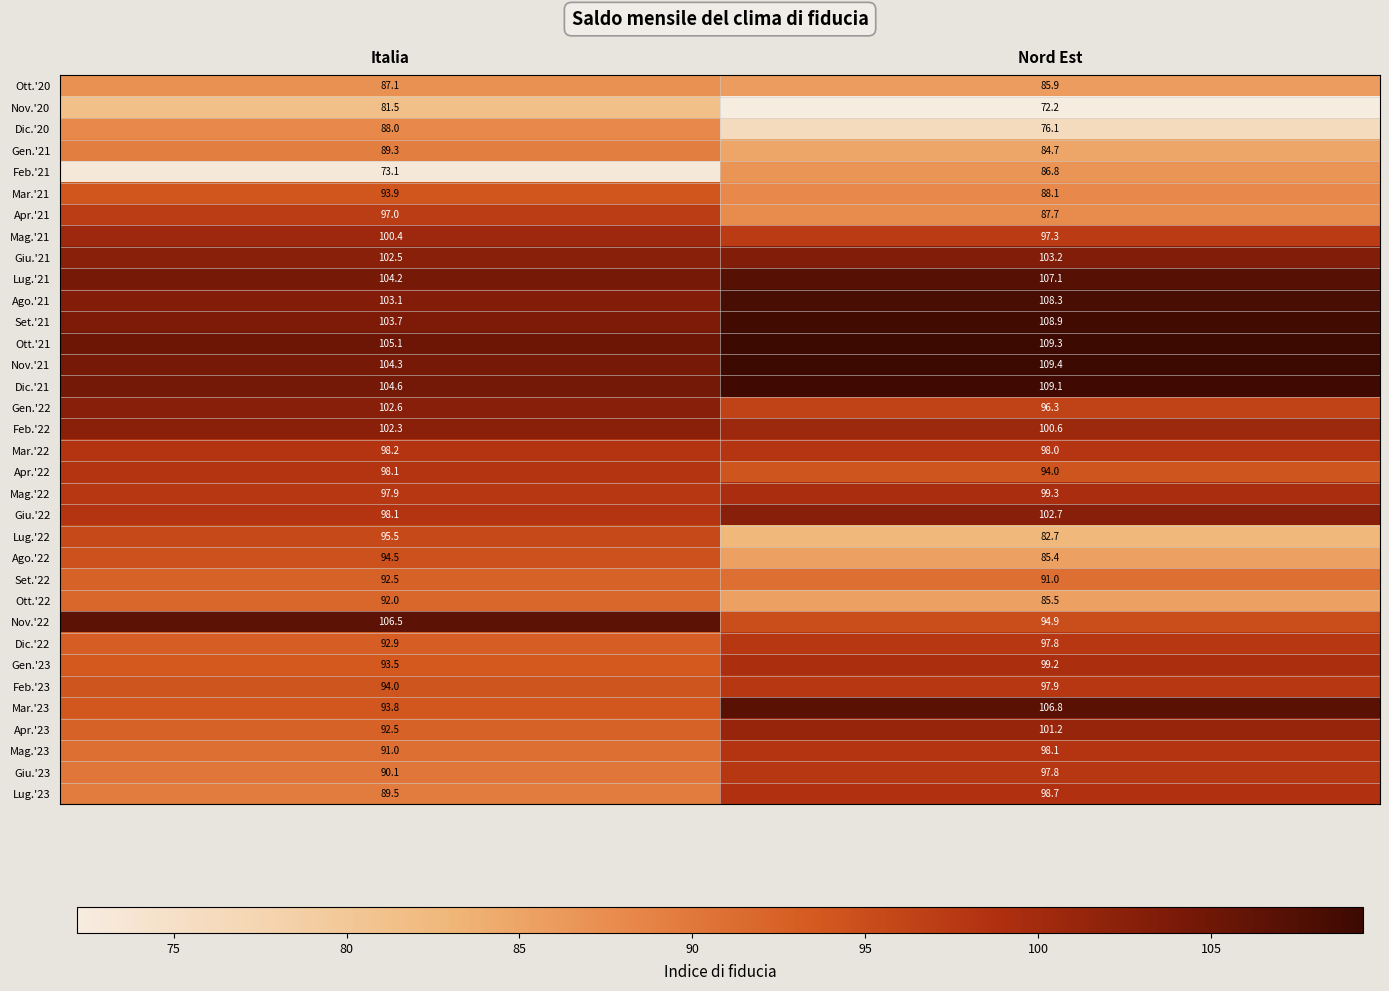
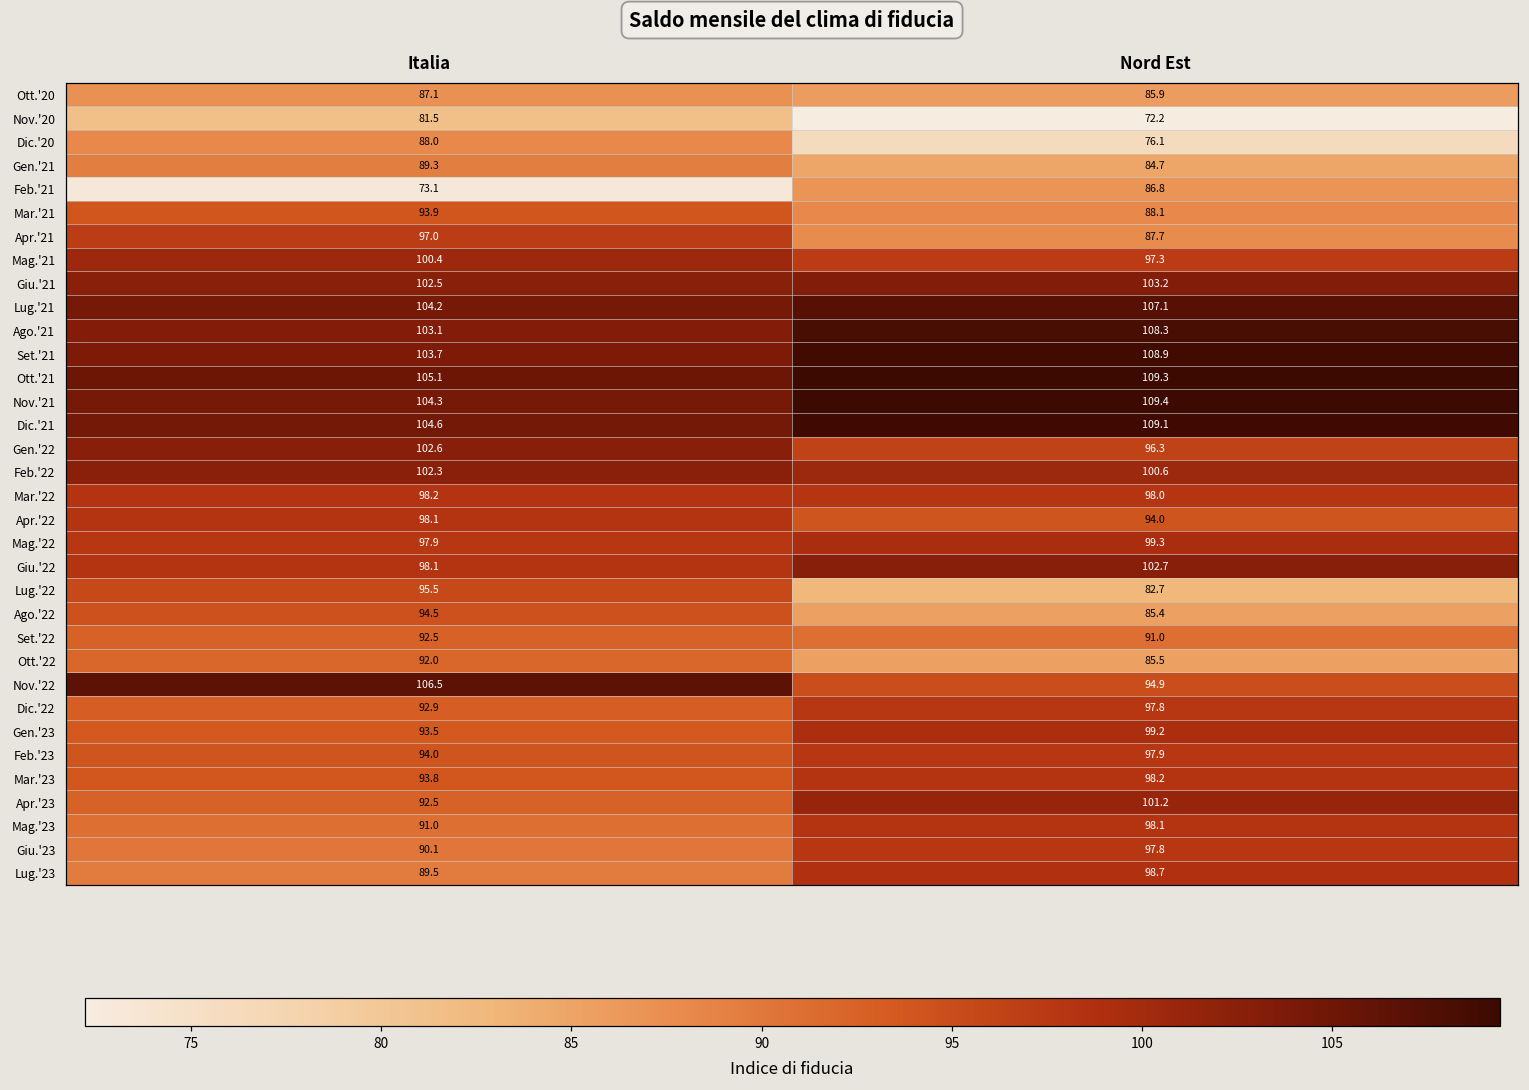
  {
    "Ott.'20": {
      "Italia": 87.1,
      "Nord Est": 85.9
    },
    "Nov.'20": {
      "Italia": 81.5,
      "Nord Est": 72.2
    },
    "Dic.'20": {
      "Italia": 88.0,
      "Nord Est": 76.1
    },
    "Gen.'21": {
      "Italia": 89.3,
      "Nord Est": 84.7
    },
    "Feb.'21": {
      "Italia": 73.1,
      "Nord Est": 86.8
    },
    "Mar.'21": {
      "Italia": 93.9,
      "Nord Est": 88.1
    },
    "Apr.'21": {
      "Italia": 97.0,
      "Nord Est": 87.7
    },
    "Mag.'21": {
      "Italia": 100.4,
      "Nord Est": 97.3
    },
    "Giu.'21": {
      "Italia": 102.5,
      "Nord Est": 103.2
    },
    "Lug.'21": {
      "Italia": 104.2,
      "Nord Est": 107.1
    },
    "Ago.'21": {
      "Italia": 103.1,
      "Nord Est": 108.3
    },
    "Set.'21": {
      "Italia": 103.7,
      "Nord Est": 108.9
    },
    "Ott.'21": {
      "Italia": 105.1,
      "Nord Est": 109.3
    },
    "Nov.'21": {
      "Italia": 104.3,
      "Nord Est": 109.4
    },
    "Dic.'21": {
      "Italia": 104.6,
      "Nord Est": 109.1
    },
    "Gen.'22": {
      "Italia": 102.6,
      "Nord Est": 96.3
    },
    "Feb.'22": {
      "Italia": 102.3,
      "Nord Est": 100.6
    },
    "Mar.'22": {
      "Italia": 98.2,
      "Nord Est": 98.0
    },
    "Apr.'22": {
      "Italia": 98.1,
      "Nord Est": 94.0
    },
    "Mag.'22": {
      "Italia": 97.9,
      "Nord Est": 99.3
    },
    "Giu.'22": {
      "Italia": 98.1,
      "Nord Est": 102.7
    },
    "Lug.'22": {
      "Italia": 95.5,
      "Nord Est": 82.7
    },
    "Ago.'22": {
      "Italia": 94.5,
      "Nord Est": 85.4
    },
    "Set.'22": {
      "Italia": 92.5,
      "Nord Est": 91.0
    },
    "Ott.'22": {
      "Italia": 92.0,
      "Nord Est": 85.5
    },
    "Nov.'22": {
      "Italia": 106.5,
      "Nord Est": 94.9
    },
    "Dic.'22": {
      "Italia": 92.9,
      "Nord Est": 97.8
    },
    "Gen.'23": {
      "Italia": 93.5,
      "Nord Est": 99.2
    },
    "Feb.'23": {
      "Italia": 94.0,
      "Nord Est": 97.9
    },
    "Mar.'23": {
      "Italia": 93.8,
-     "Nord Est": 106.8
+     "Nord Est": 98.2
    },
    "Apr.'23": {
      "Italia": 92.5,
      "Nord Est": 101.2
    },
    "Mag.'23": {
      "Italia": 91.0,
      "Nord Est": 98.1
    },
    "Giu.'23": {
      "Italia": 90.1,
      "Nord Est": 97.8
    },
    "Lug.'23": {
      "Italia": 89.5,
      "Nord Est": 98.7
    }
  }
